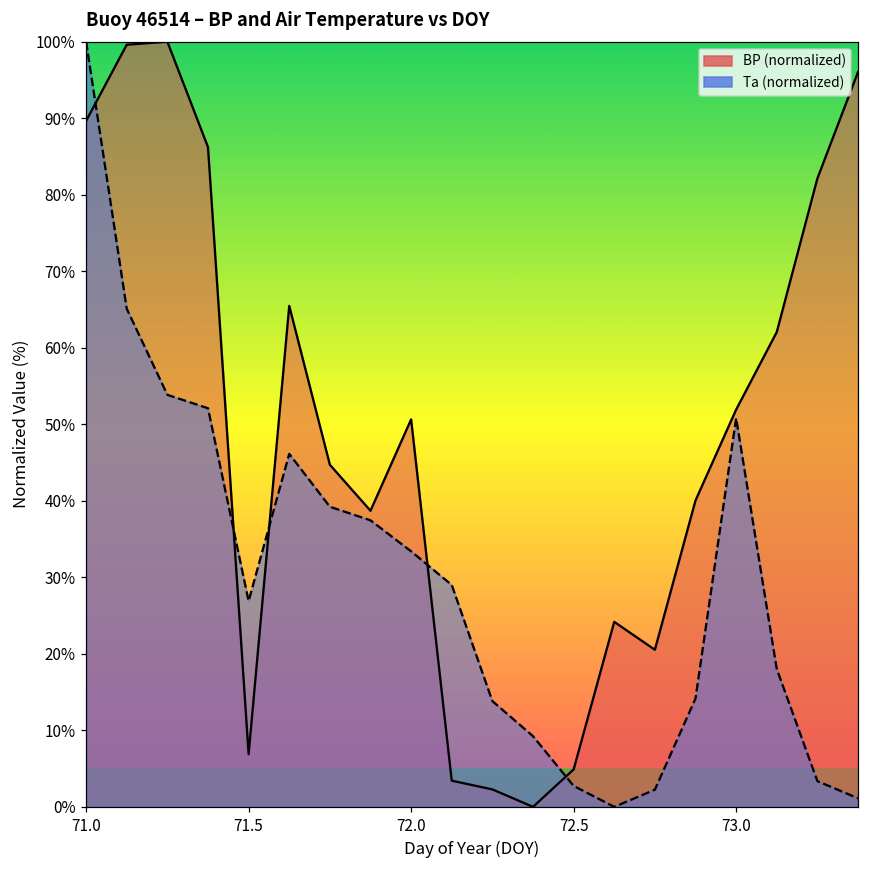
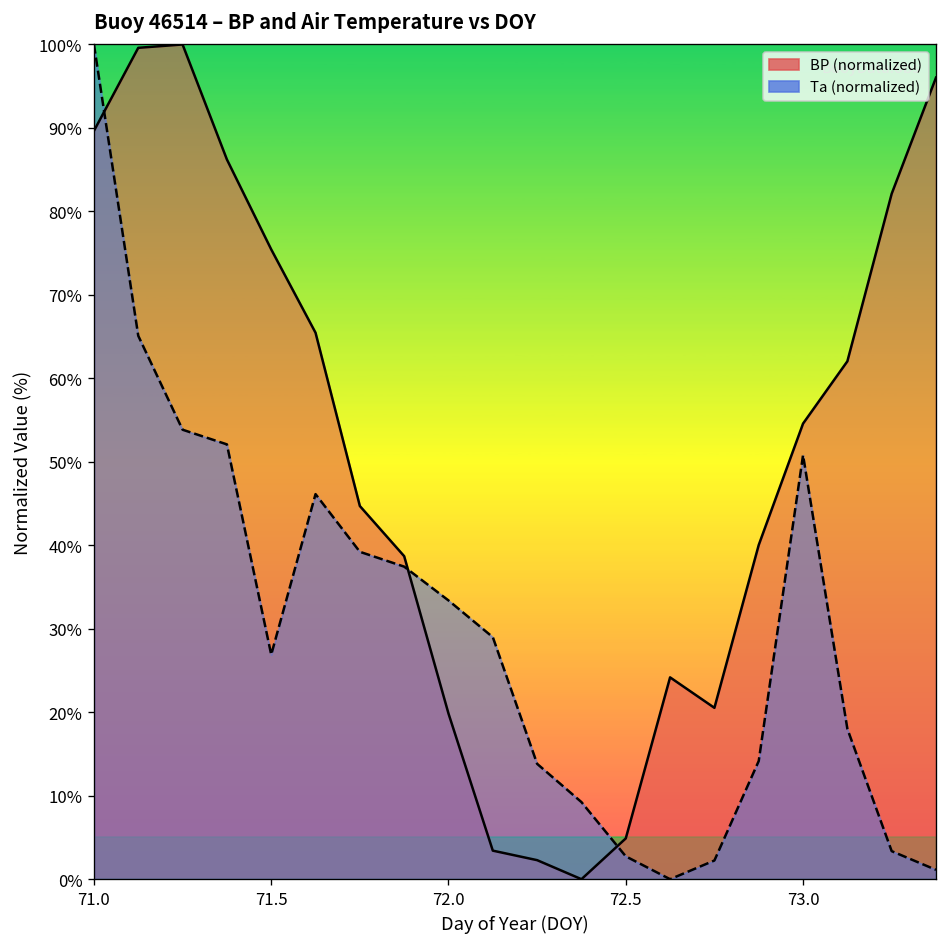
  {
    "BP (normalized)": {
      "71.0": "90%",
-     "71.5": "7%",
-     "72.0": "51%",
-     "73.0": "52%"
+     "71.5": "75%",
+     "72.0": "20%",
+     "73.0": "55%"
    },
    "Ta (normalized)": {
      "71.0": "100%",
      "71.5": "27%",
      "72.0": "33%",
      "73.0": "51%"
    }
  }
